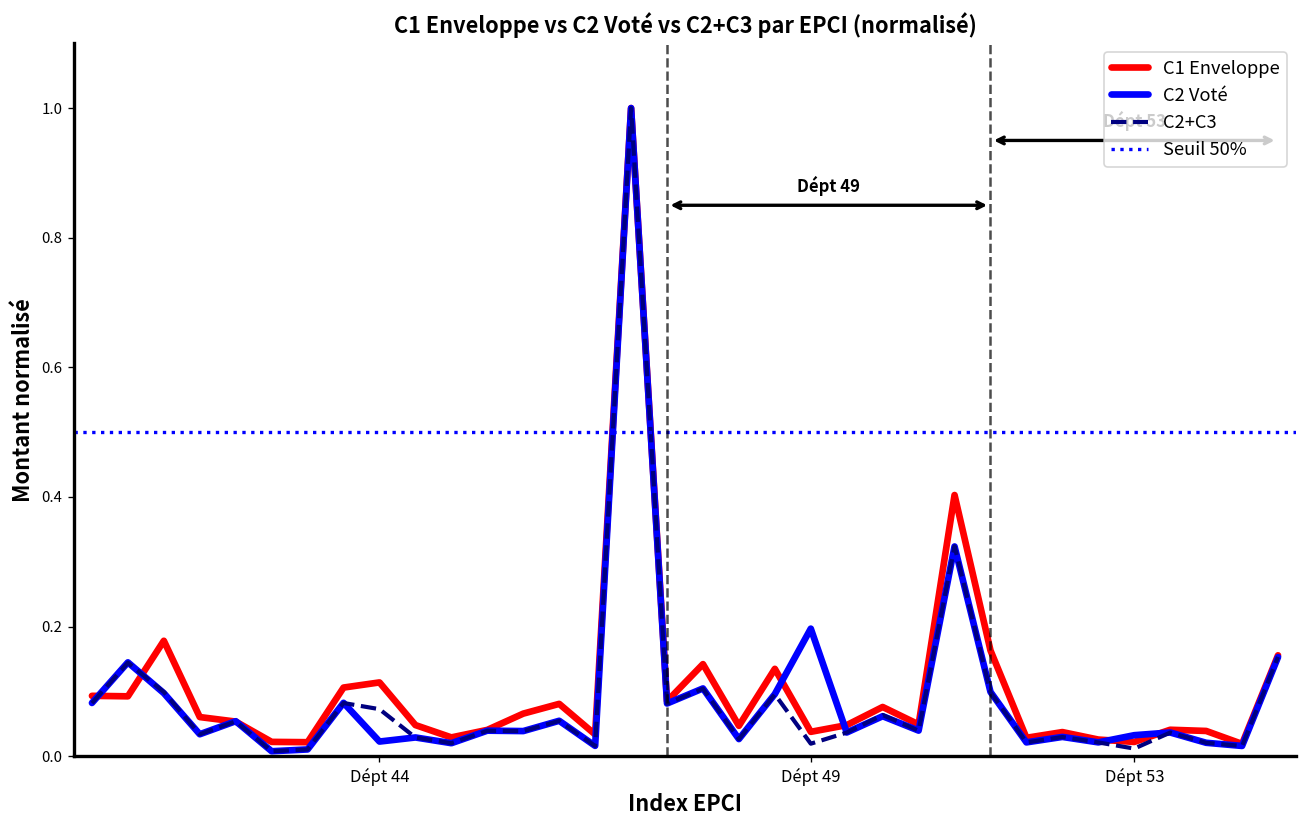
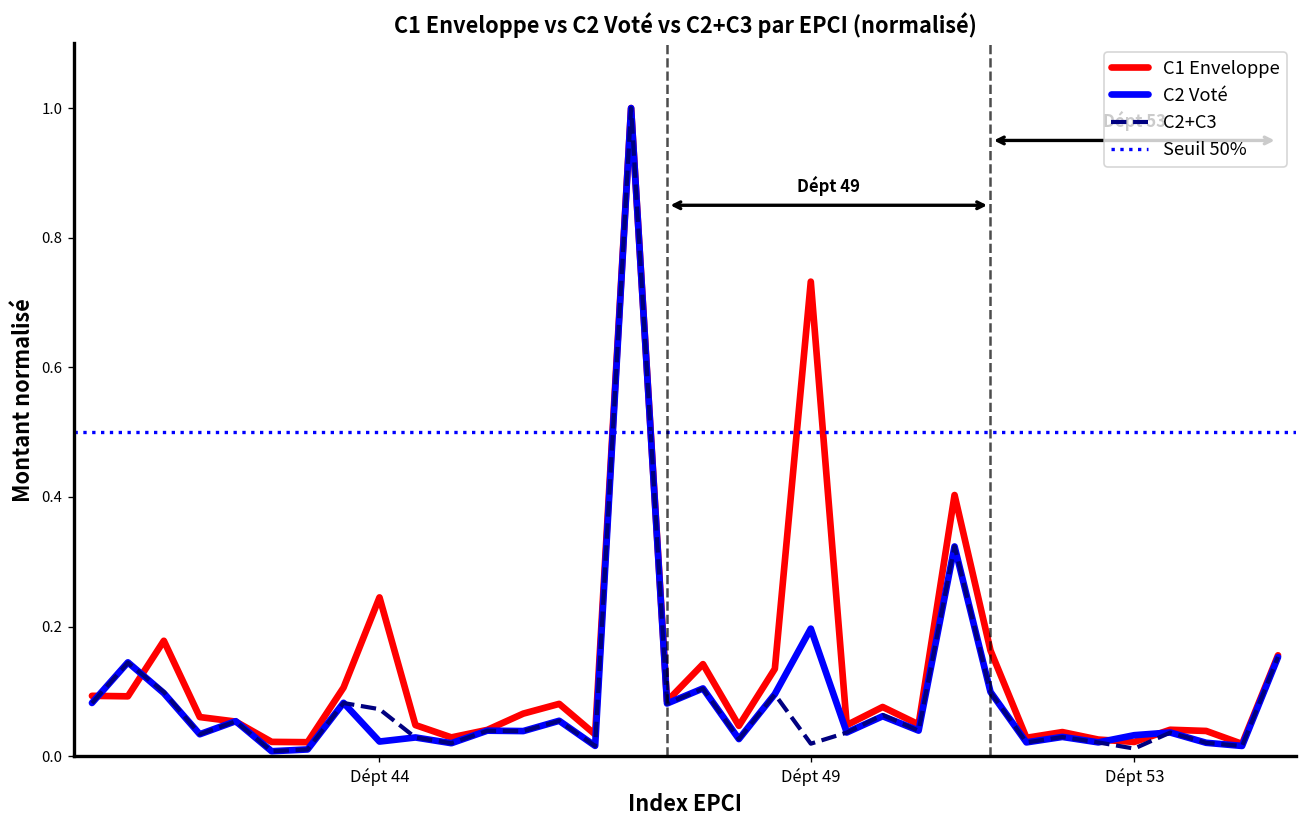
  {
    "C1 Enveloppe": {
-     "Dépt 44": 0.11,
-     "Dépt 49": 0.04,
+     "Dépt 44": 0.25,
+     "Dépt 49": 0.73,
      "Dépt 53": 0.02
    },
    "C2 Voté": {
      "Dépt 44": 0.02,
      "Dépt 49": 0.20,
      "Dépt 53": 0.03
    },
    "C2+C3": {
      "Dépt 44": 0.07,
      "Dépt 49": 0.02,
      "Dépt 53": 0.01
    }
  }
